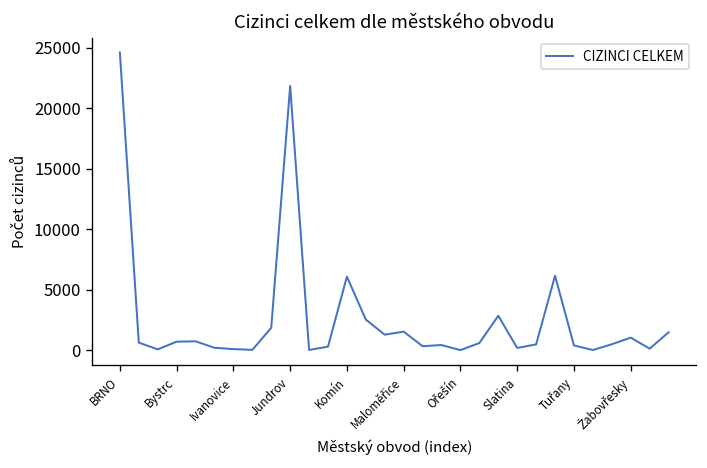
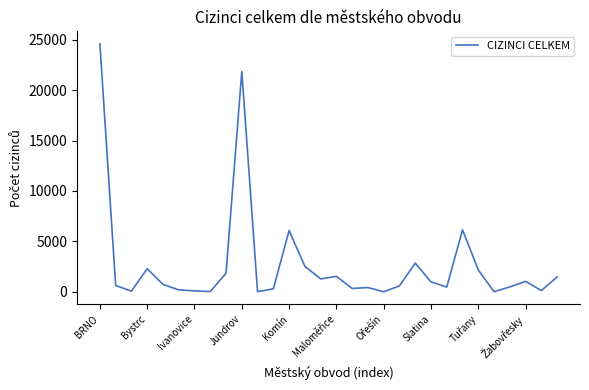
  {
    "BRNO": 24600,
-   "Bystrc": 700,
+   "Bystrc": 2300,
    "Ivanovice": 100,
    "Jundrov": 21800,
    "Komín": 6100,
    "Maloměřice": 1500,
    "Ořešín": 0,
-   "Slatina": 200,
-   "Tuřany": 400,
+   "Slatina": 1000,
+   "Tuřany": 2200,
    "Žabovřesky": 1000
  }
